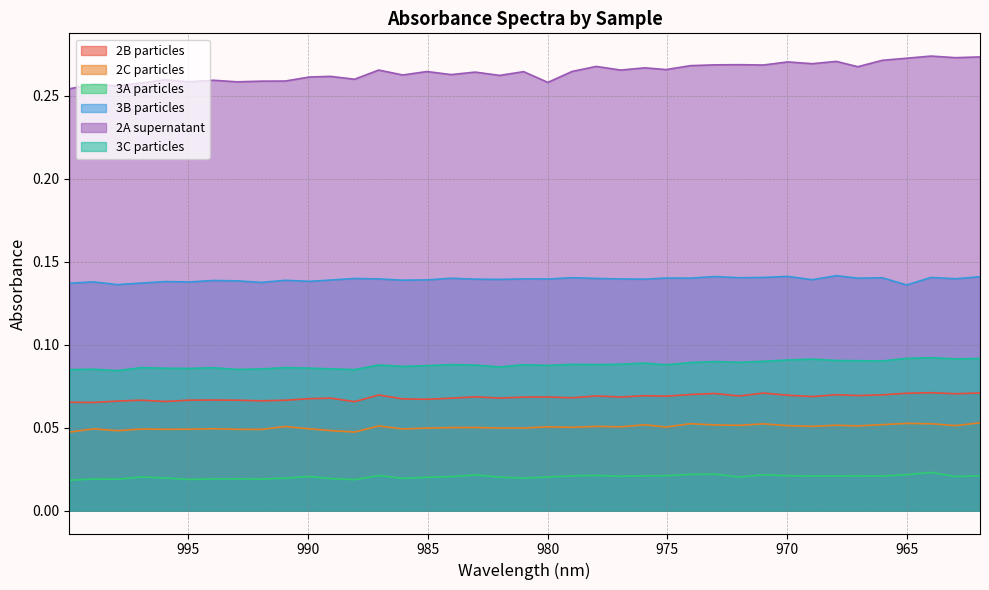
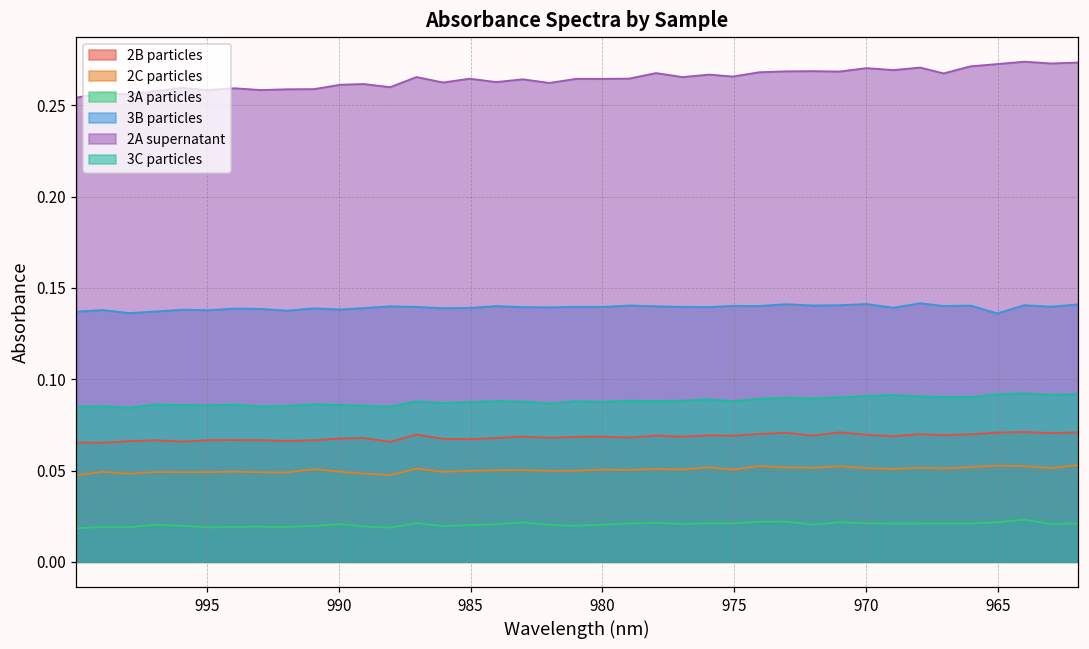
  {
    "3B particles": {
      "980": 0.140,
      "965": 0.136
    },
    "2A supernatant": {
-     "980": 0.258,
+     "980": 0.264,
      "965": 0.273
    }
  }
